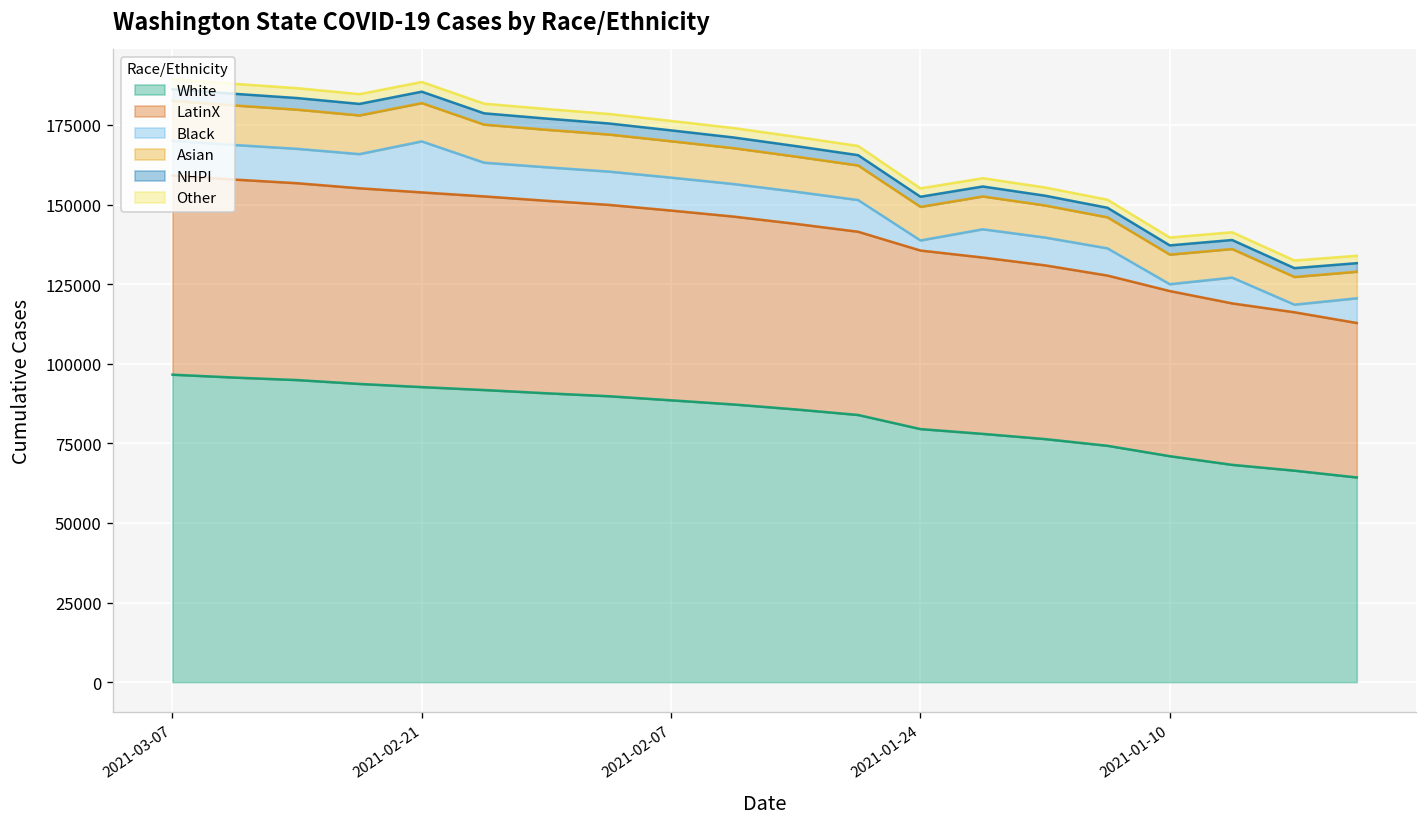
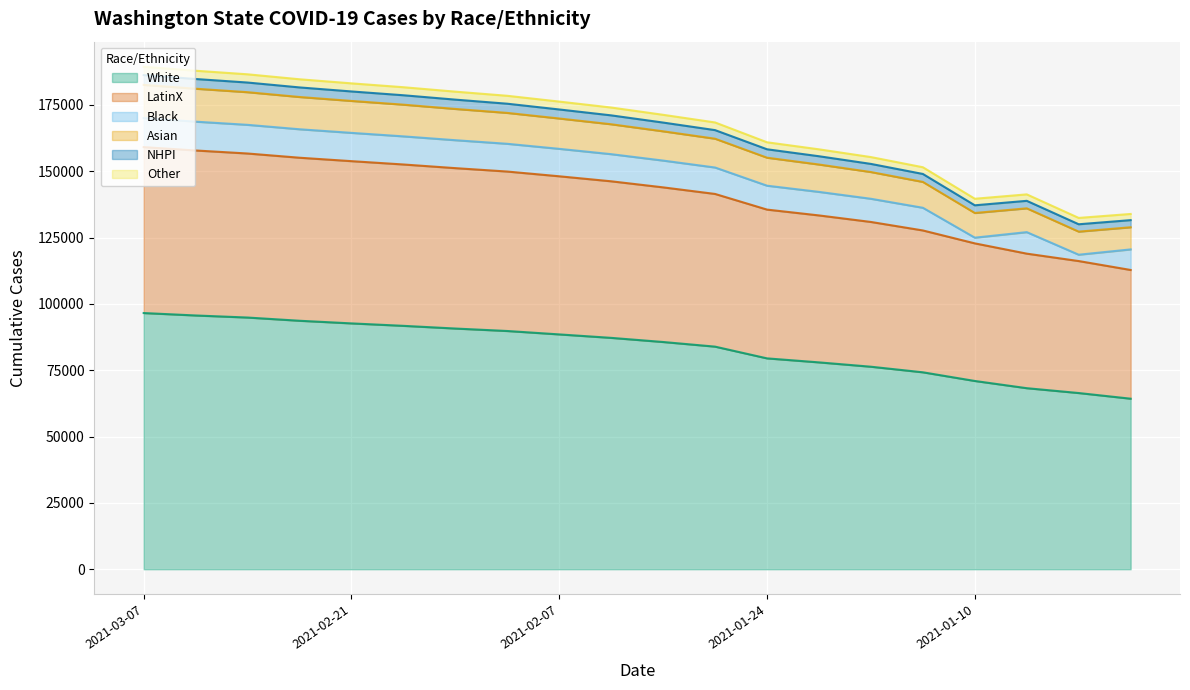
  {
    "Black": {
-     "2021-02-21": 16000,
+     "2021-02-21": 11000,
      "2021-02-07": 10000,
-     "2021-01-24": 3000,
+     "2021-01-24": 9000,
      "2021-01-10": 2000
    }
  }
